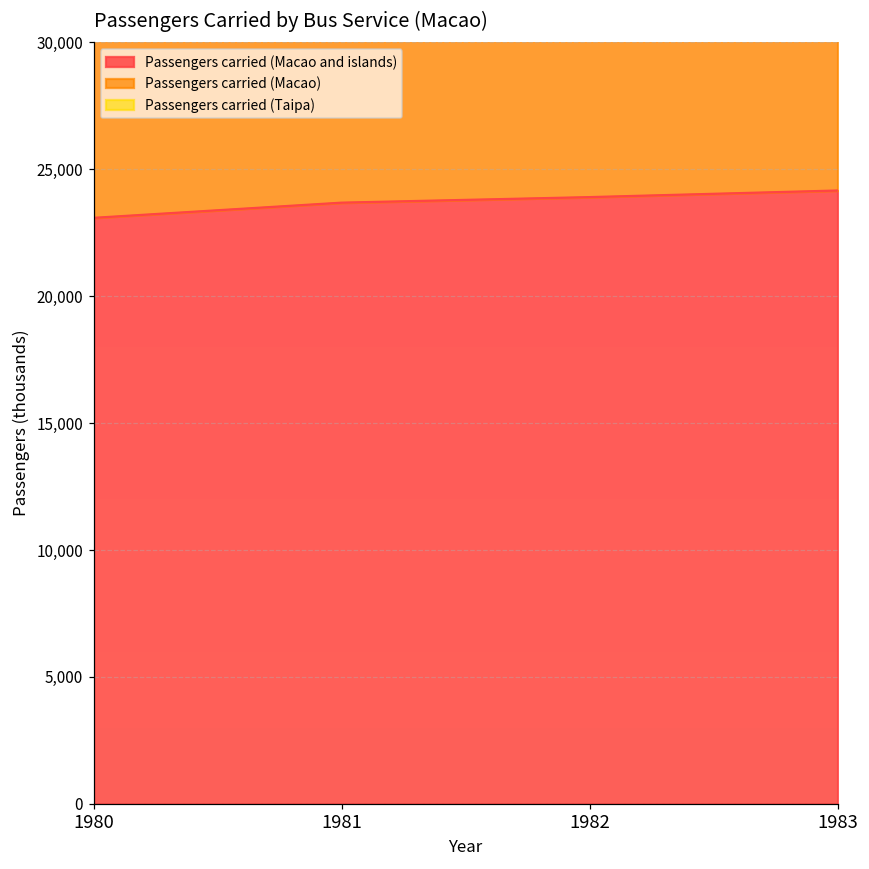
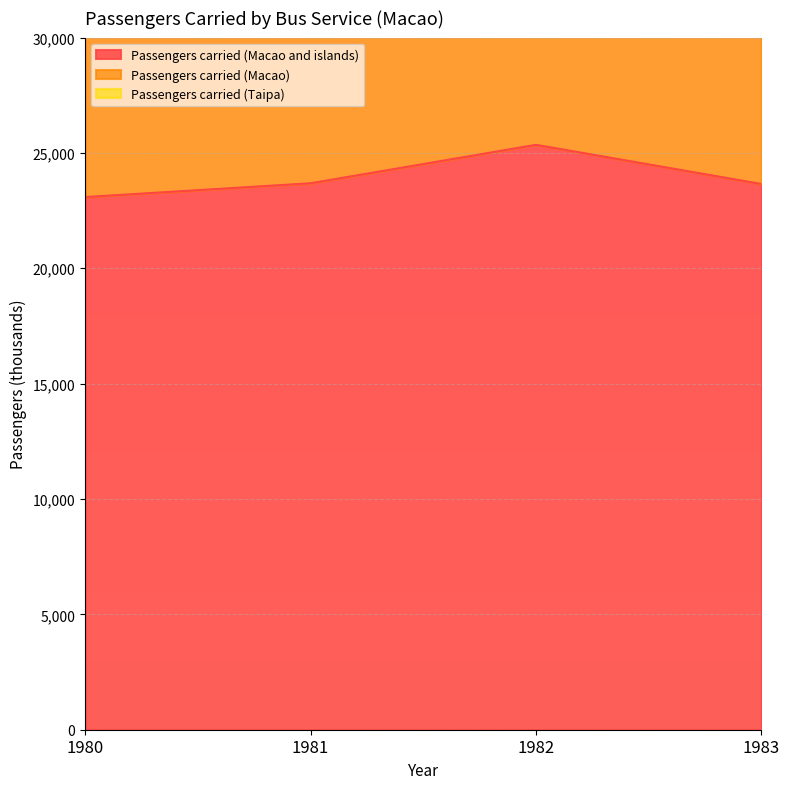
  {
    "Passengers carried (Macao and islands)": {
      "1980": "23,100",
      "1981": "23,700",
-     "1982": "23,900",
-     "1983": "24,200"
+     "1982": "25,400",
+     "1983": "23,700"
    }
  }
